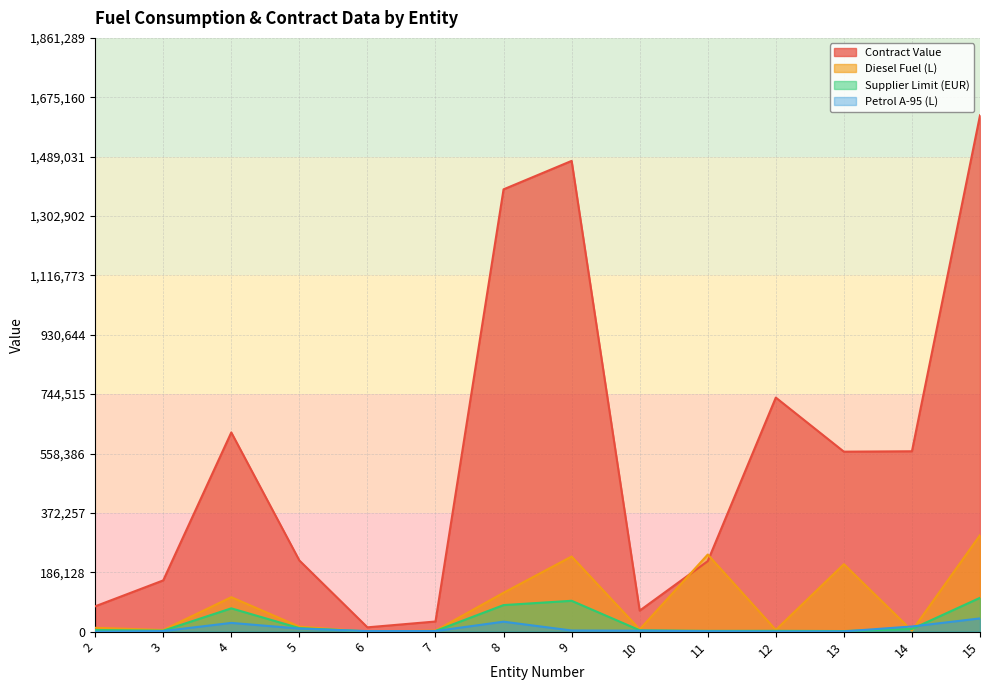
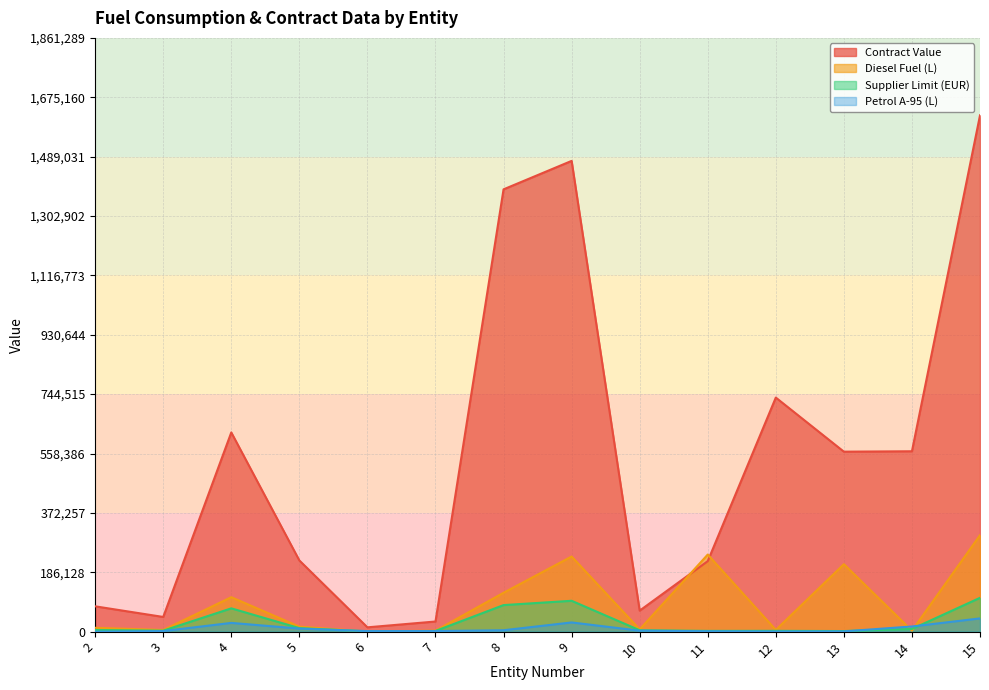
  {
    "Contract Value": {
      "2": "80,000",
-     "3": "160,000",
+     "3": "50,000",
      "4": "620,000",
      "5": "220,000",
      "6": "10,000",
      "7": "30,000",
      "8": "1,390,000",
      "9": "1,480,000",
      "10": "70,000",
      "11": "220,000",
      "12": "730,000",
      "13": "560,000",
      "14": "570,000",
      "15": "1,620,000"
    },
    "Diesel Fuel (L)": {
      "4": "110,000",
      "8": "120,000",
      "9": "240,000",
      "11": "240,000",
      "13": "210,000",
      "15": "300,000"
    },
    "Supplier Limit (EUR)": {
      "4": "70,000",
      "8": "80,000",
      "9": "100,000",
      "15": "110,000"
    },
    "Petrol A-95 (L)": {
      "4": "30,000",
-     "8": "30,000",
-     "9": "0",
+     "8": "0",
+     "9": "30,000",
      "15": "40,000"
    }
  }
